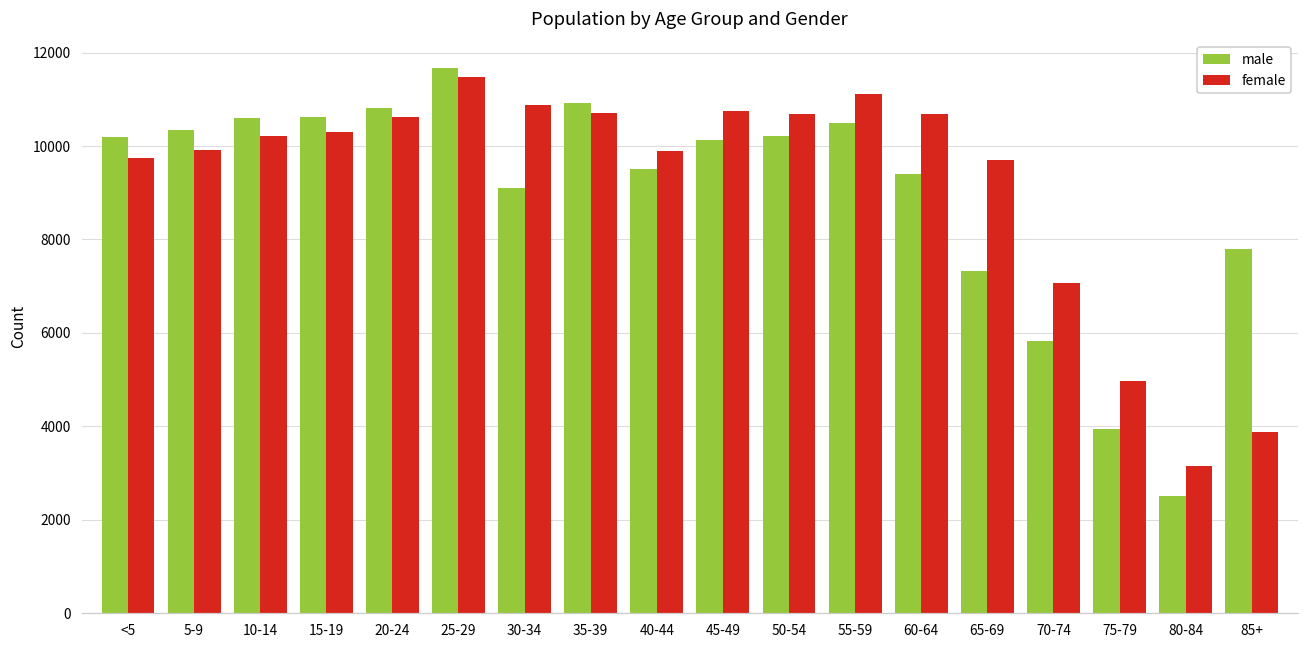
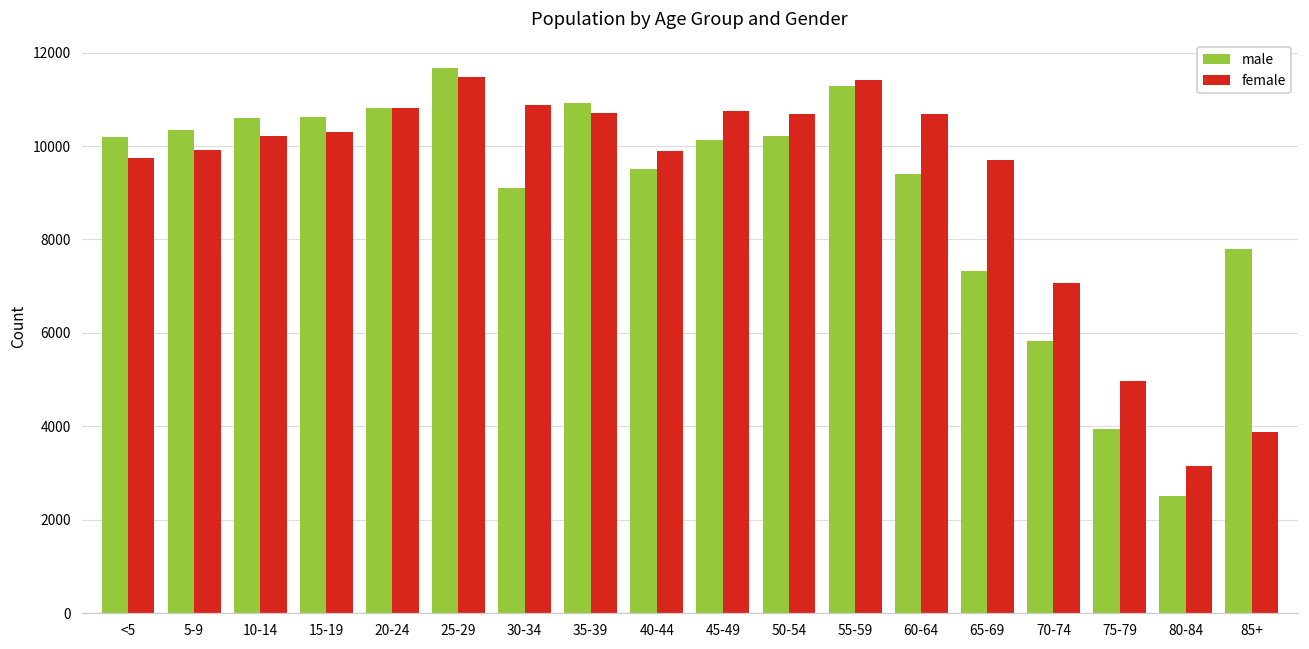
  {
    "male": {
      "<5": 10200,
      "5-9": 10300,
      "10-14": 10600,
      "15-19": 10600,
      "20-24": 10800,
      "25-29": 11700,
      "30-34": 9100,
      "35-39": 10900,
      "40-44": 9500,
      "45-49": 10100,
      "50-54": 10200,
-     "55-59": 10500,
+     "55-59": 11300,
      "60-64": 9400,
      "65-69": 7300,
      "70-74": 5800,
      "75-79": 3900,
      "80-84": 2500,
      "85+": 7800
    },
    "female": {
      "<5": 9700,
      "5-9": 9900,
      "10-14": 10200,
      "15-19": 10300,
-     "20-24": 10600,
+     "20-24": 10800,
      "25-29": 11500,
      "30-34": 10900,
      "35-39": 10700,
      "40-44": 9900,
      "45-49": 10700,
      "50-54": 10700,
-     "55-59": 11100,
+     "55-59": 11400,
      "60-64": 10700,
      "65-69": 9700,
      "70-74": 7100,
      "75-79": 5000,
      "80-84": 3100,
      "85+": 3900
    }
  }
